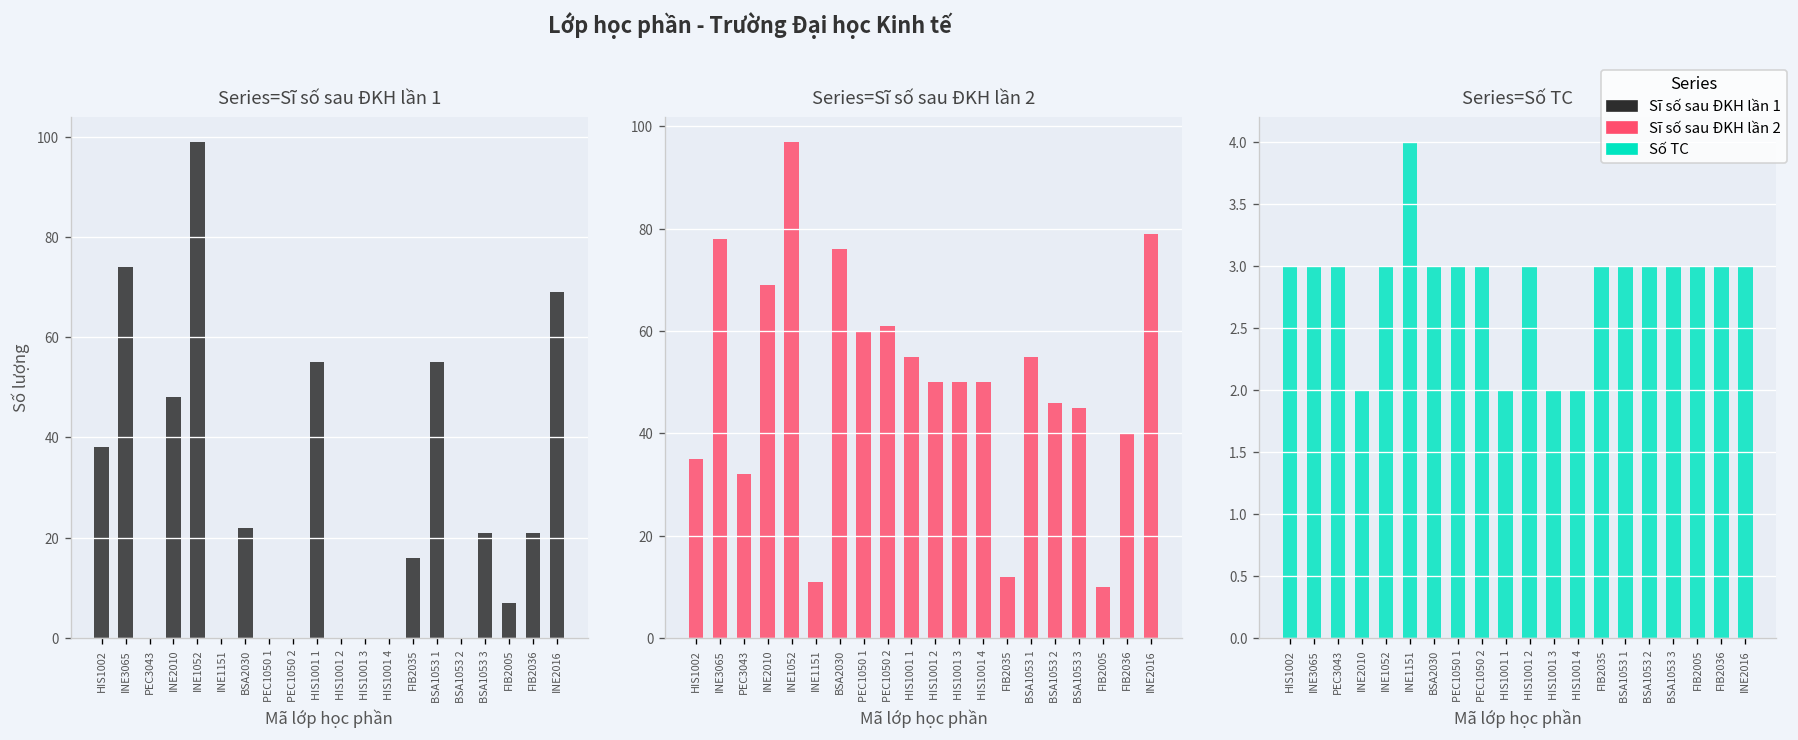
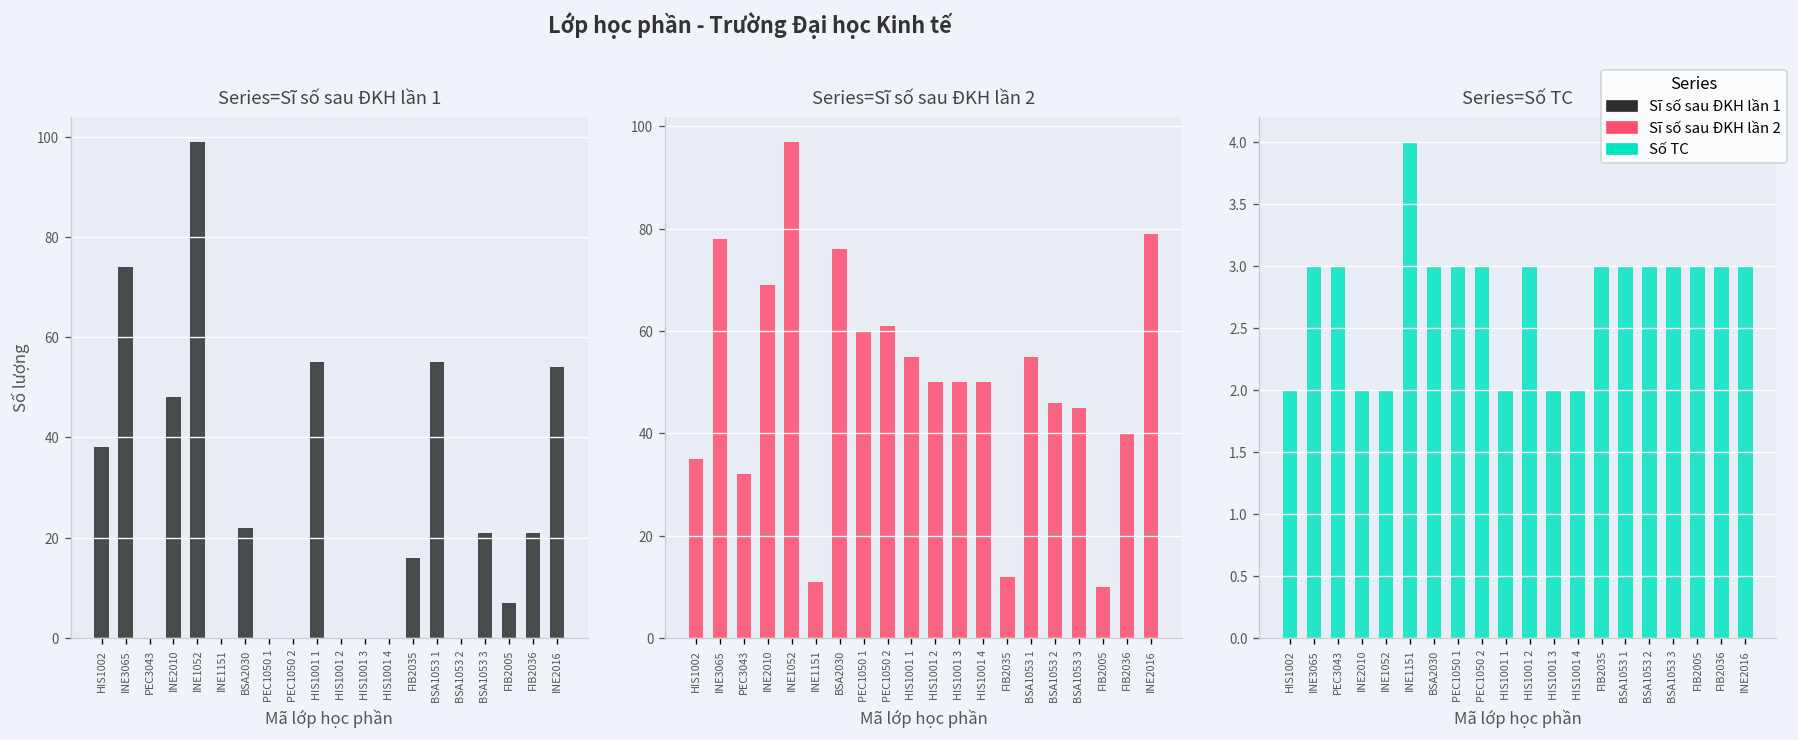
  {
    "Series=Sĩ số sau ĐKH lần 1": {
      "HIS1002": 38,
      "INE3065": 74,
      "PEC3043": 0,
      "INE2010": 48,
      "INE1052": 99,
      "INE1151": 0,
      "BSA2030": 22,
      "PEC1050 1": 0,
      "PEC1050 2": 0,
      "HIS1001 1": 55,
      "HIS1001 2": 0,
      "HIS1001 3": 0,
      "HIS1001 4": 0,
      "FIB2035": 16,
      "BSA1053 1": 55,
      "BSA1053 2": 0,
      "BSA1053 3": 21,
      "FIB2005": 7,
      "FIB2036": 21,
-     "INE2016": 69
+     "INE2016": 54
    },
    "Series=Sĩ số sau ĐKH lần 2": {
      "HIS1002": 35,
      "INE3065": 78,
      "PEC3043": 32,
      "INE2010": 69,
      "INE1052": 97,
      "INE1151": 11,
      "BSA2030": 76,
      "PEC1050 1": 60,
      "PEC1050 2": 61,
      "HIS1001 1": 55,
      "HIS1001 2": 50,
      "HIS1001 3": 50,
      "HIS1001 4": 50,
      "FIB2035": 12,
      "BSA1053 1": 55,
      "BSA1053 2": 46,
      "BSA1053 3": 45,
      "FIB2005": 10,
      "FIB2036": 40,
      "INE2016": 79
    },
    "Series=Số TC": {
-     "HIS1002": 3,
+     "HIS1002": 2,
      "INE3065": 3,
      "PEC3043": 3,
      "INE2010": 2,
-     "INE1052": 3,
+     "INE1052": 2,
      "INE1151": 4,
      "BSA2030": 3,
      "PEC1050 1": 3,
      "PEC1050 2": 3,
      "HIS1001 1": 2,
      "HIS1001 2": 3,
      "HIS1001 3": 2,
      "HIS1001 4": 2,
      "FIB2035": 3,
      "BSA1053 1": 3,
      "BSA1053 2": 3,
      "BSA1053 3": 3,
      "FIB2005": 3,
      "FIB2036": 3,
      "INE2016": 3
    }
  }
